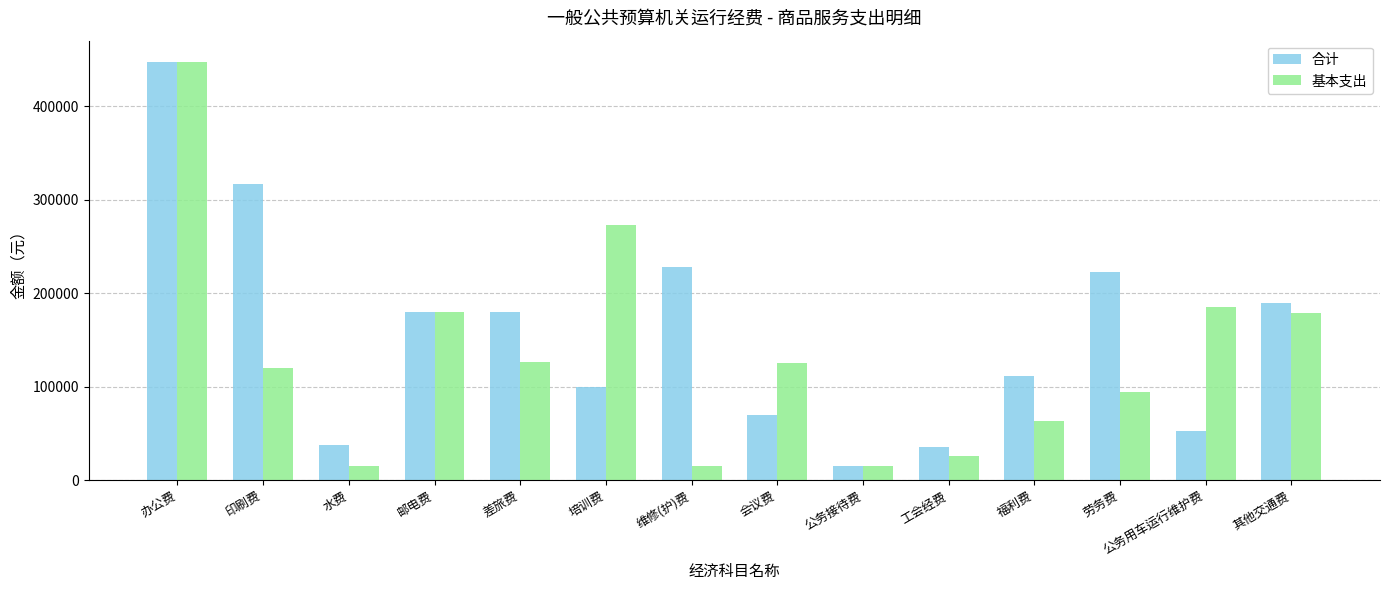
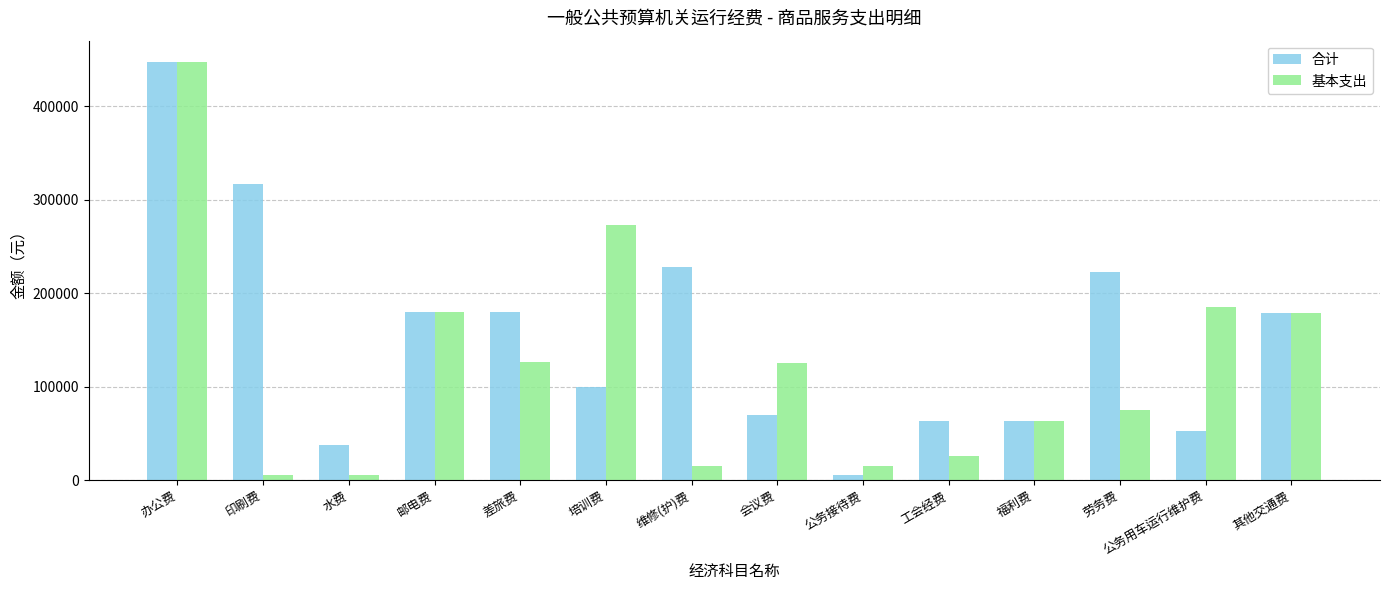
  {
    "合计": {
      "办公费": 450000,
      "印刷费": 320000,
      "水费": 40000,
      "邮电费": 180000,
      "差旅费": 180000,
      "培训费": 100000,
      "维修(护)费": 230000,
      "会议费": 70000,
-     "公务接待费": 20000,
-     "工会经费": 40000,
-     "福利费": 110000,
+     "公务接待费": 10000,
+     "工会经费": 60000,
+     "福利费": 60000,
      "劳务费": 220000,
      "公务用车运行维护费": 50000,
-     "其他交通费": 190000
+     "其他交通费": 180000
    },
    "基本支出": {
      "办公费": 450000,
-     "印刷费": 120000,
-     "水费": 20000,
+     "印刷费": 10000,
+     "水费": 10000,
      "邮电费": 180000,
      "差旅费": 130000,
      "培训费": 270000,
      "维修(护)费": 20000,
      "会议费": 130000,
      "公务接待费": 20000,
      "工会经费": 30000,
      "福利费": 60000,
-     "劳务费": 90000,
+     "劳务费": 80000,
      "公务用车运行维护费": 190000,
      "其他交通费": 180000
    }
  }
